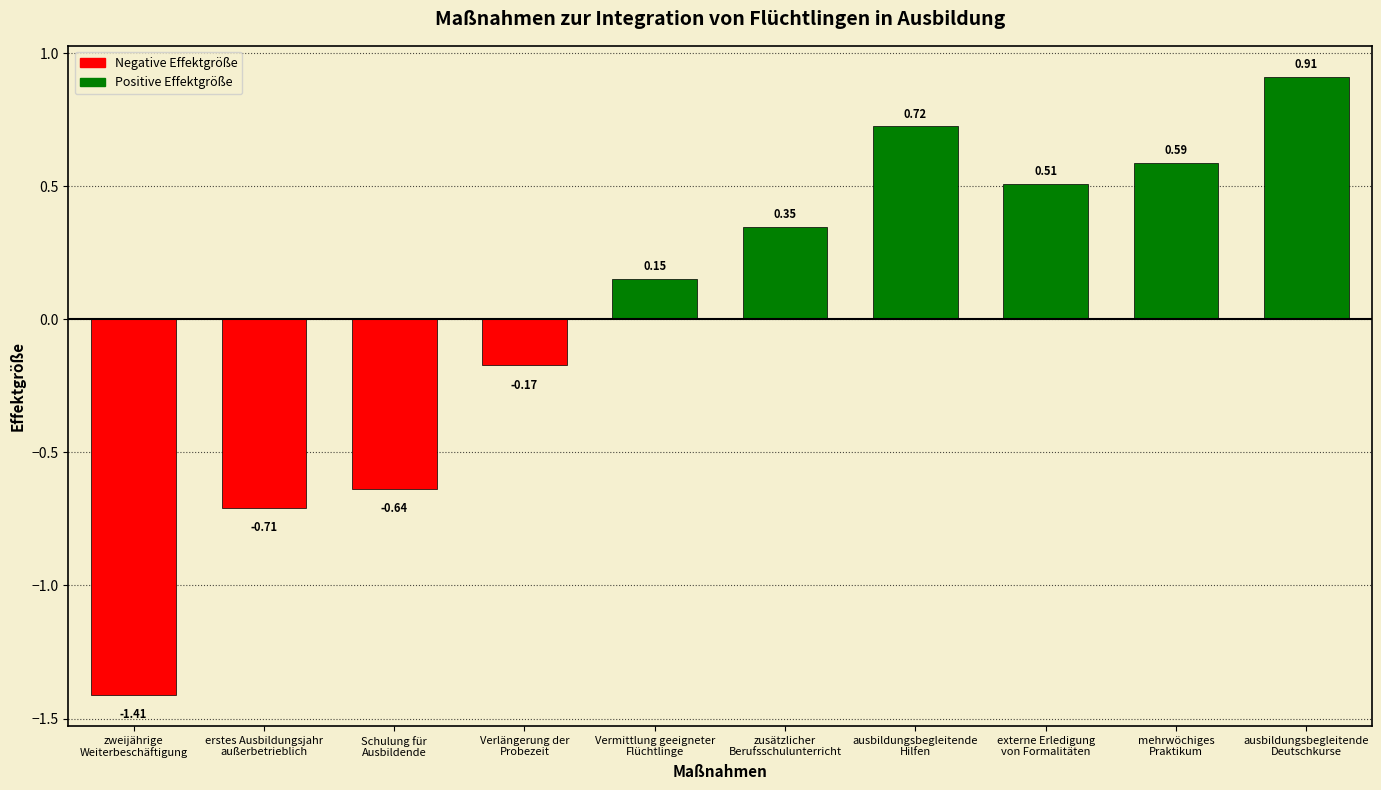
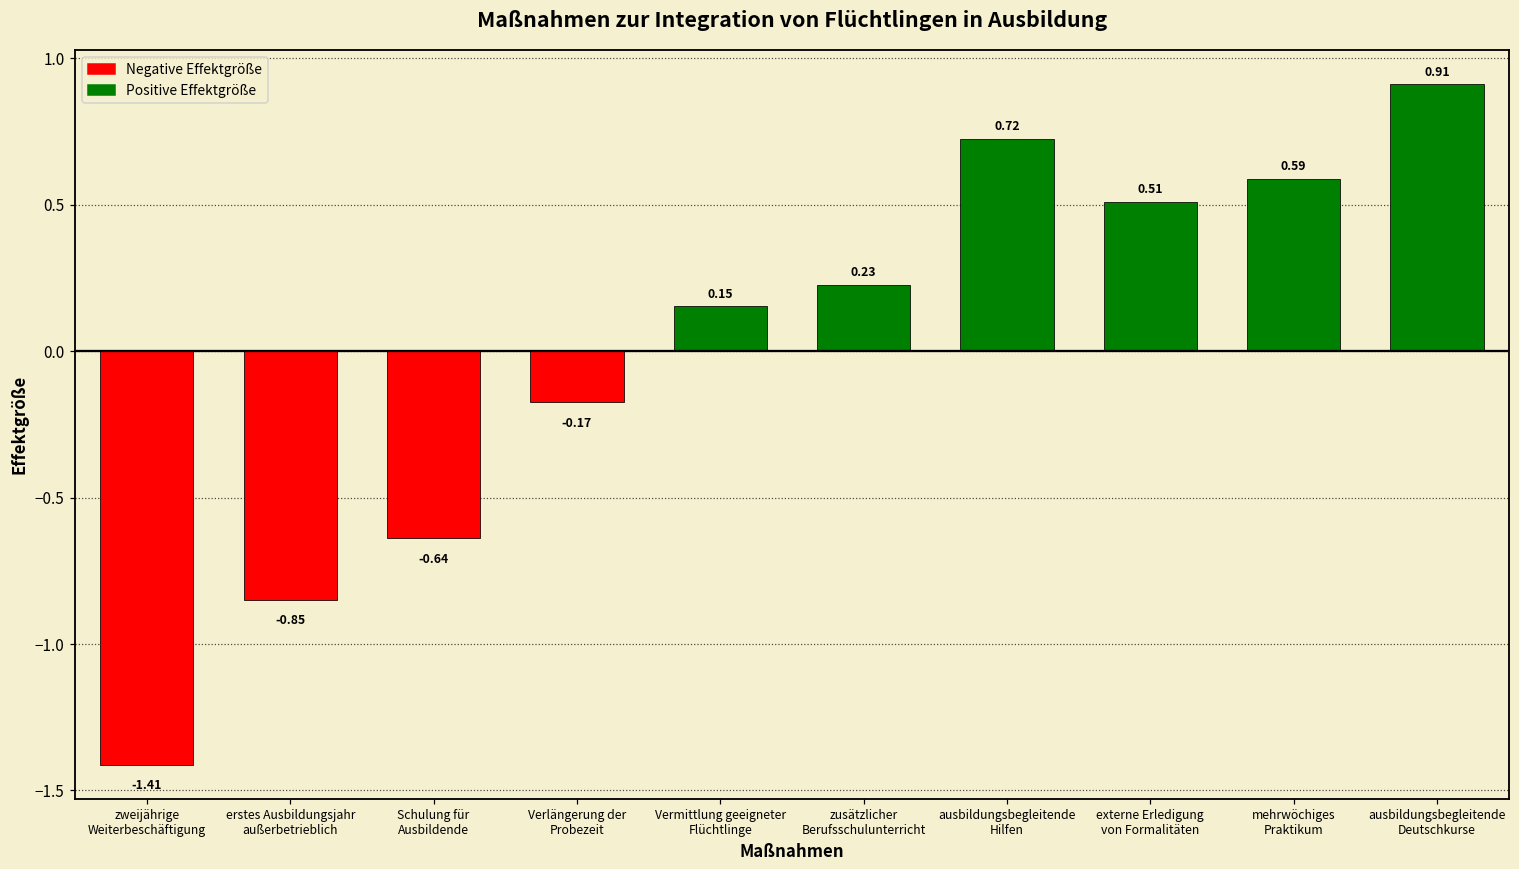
  {
    "zweijährige Weiterbeschäftigung": -1.41,
-   "erstes Ausbildungsjahr außerbetrieblich": -0.71,
+   "erstes Ausbildungsjahr außerbetrieblich": -0.85,
    "Schulung für Ausbildende": -0.64,
    "Verlängerung der Probezeit": -0.17,
    "Vermittlung geeigneter Flüchtlinge": 0.15,
-   "zusätzlicher Berufsschulunterricht": 0.35,
+   "zusätzlicher Berufsschulunterricht": 0.23,
    "ausbildungsbegleitende Hilfen": 0.72,
    "externe Erledigung von Formalitäten": 0.51,
    "mehrwöchiges Praktikum": 0.59,
    "ausbildungsbegleitende Deutschkurse": 0.91
  }
